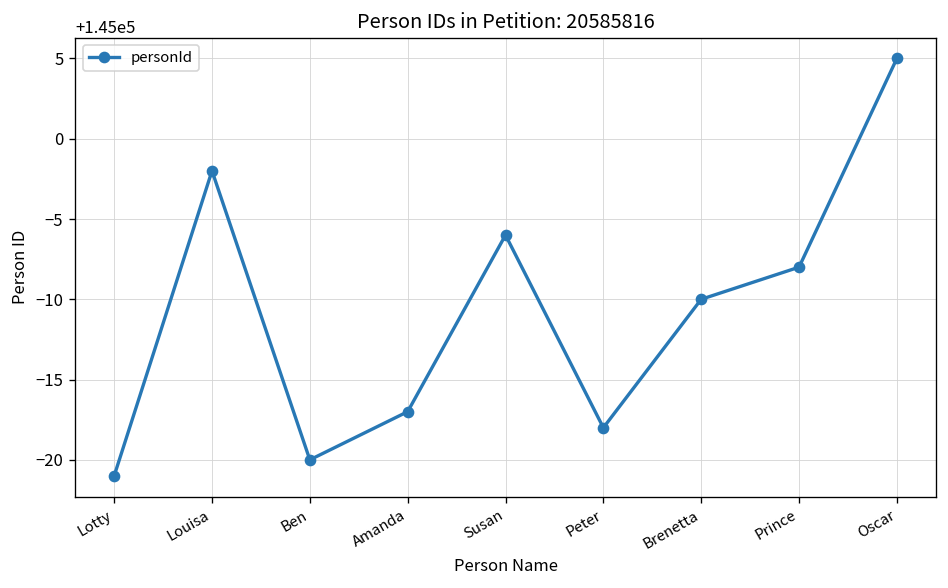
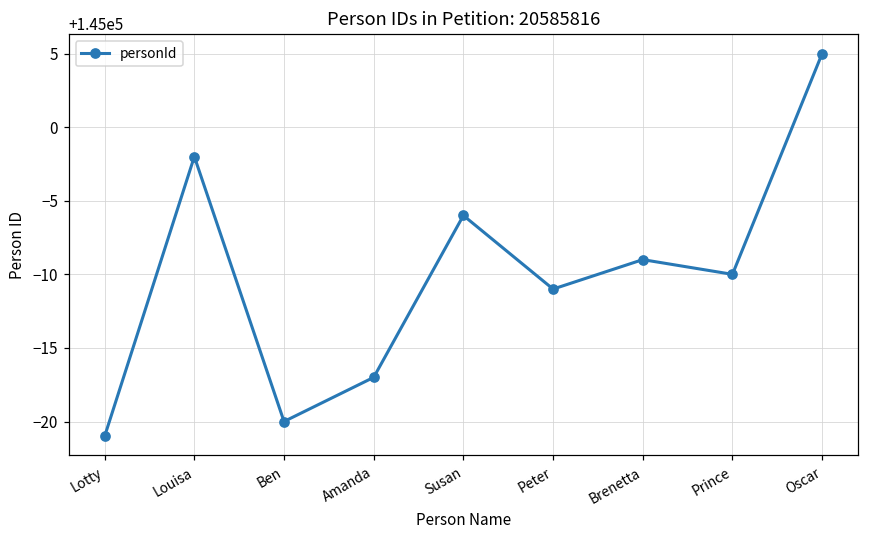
  {
    "Lotty": 144979,
    "Louisa": 144998,
    "Ben": 144980,
    "Amanda": 144983,
    "Susan": 144994,
-   "Peter": 144982,
-   "Brenetta": 144990,
-   "Prince": 144992,
+   "Peter": 144989,
+   "Brenetta": 144991,
+   "Prince": 144990,
    "Oscar": 145005
  }
